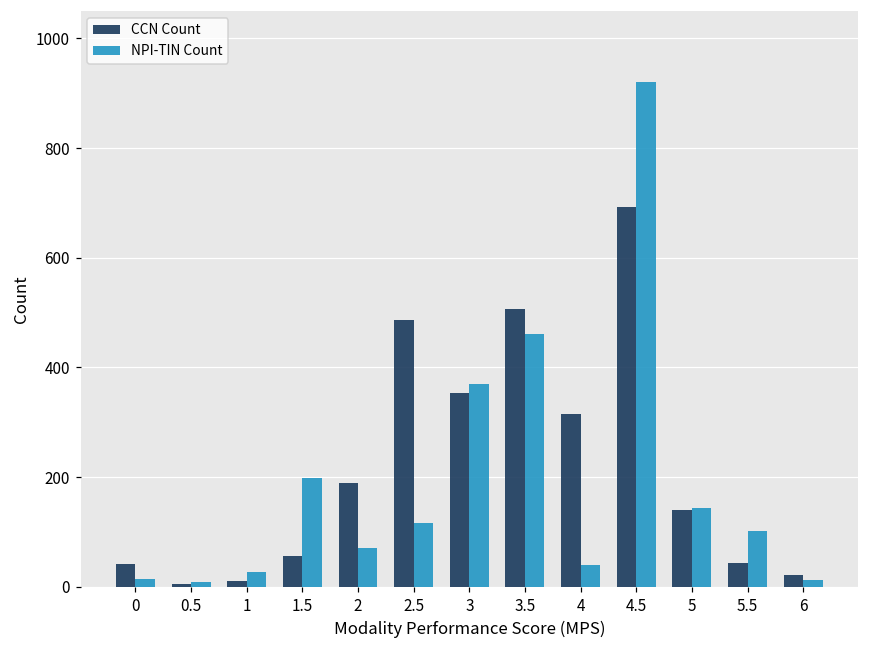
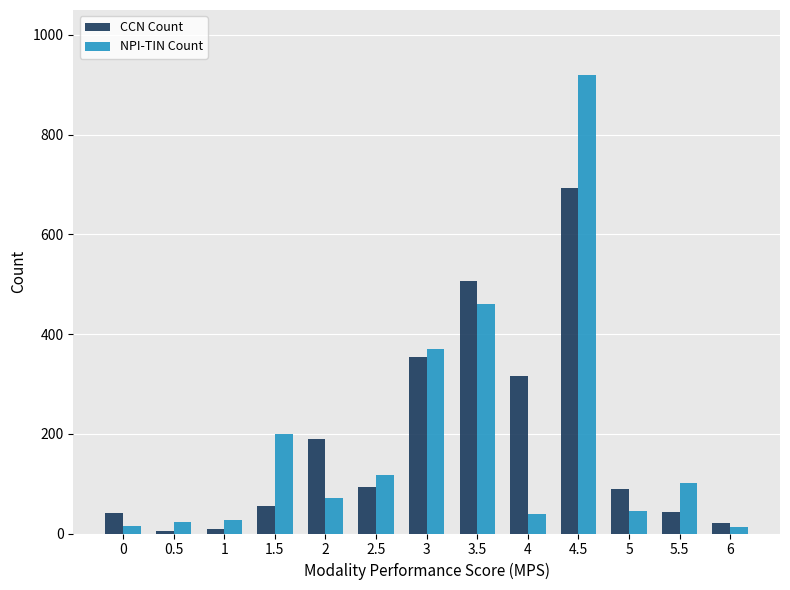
  {
    "CCN Count": {
      "0": 40,
      "1": 10,
      "1.5": 60,
      "2": 190,
-     "2.5": 490,
+     "2.5": 90,
      "3": 350,
      "3.5": 510,
      "4": 320,
      "4.5": 690,
-     "5": 140,
+     "5": 90,
      "5.5": 40,
      "6": 20
    },
    "NPI-TIN Count": {
      "0": 20,
-     "0.5": 10,
+     "0.5": 20,
      "1": 30,
      "1.5": 200,
      "2": 70,
      "2.5": 120,
      "3": 370,
      "3.5": 460,
      "4": 40,
      "4.5": 920,
-     "5": 140,
+     "5": 50,
      "5.5": 100,
      "6": 10
    }
  }
